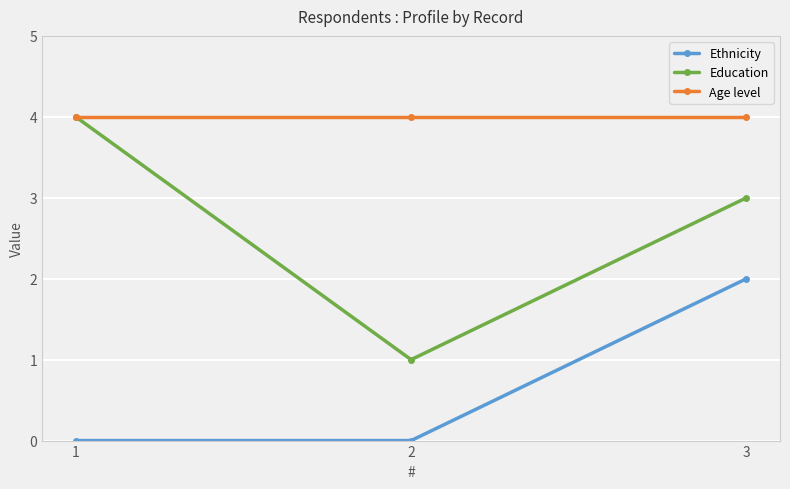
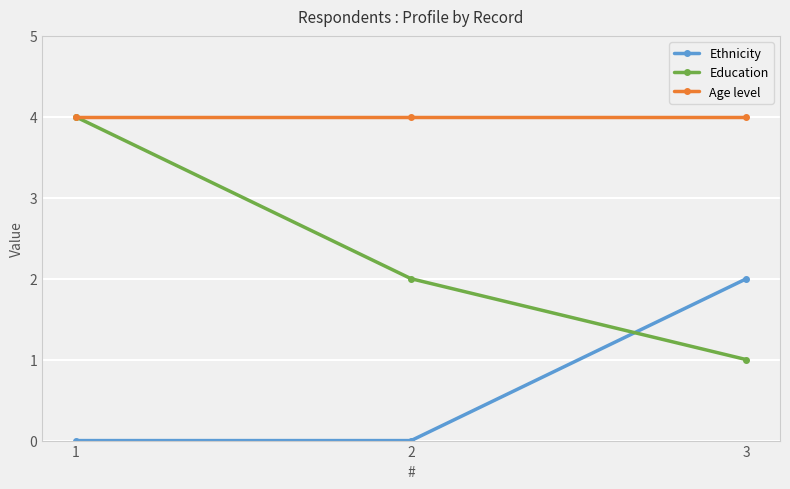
  {
    "Ethnicity": {
      "1": 0,
      "2": 0,
      "3": 2
    },
    "Education": {
-     "2": 1,
-     "3": 3
+     "2": 2,
+     "3": 1
    },
    "Age level": {
      "2": 4,
      "3": 4
    }
  }
